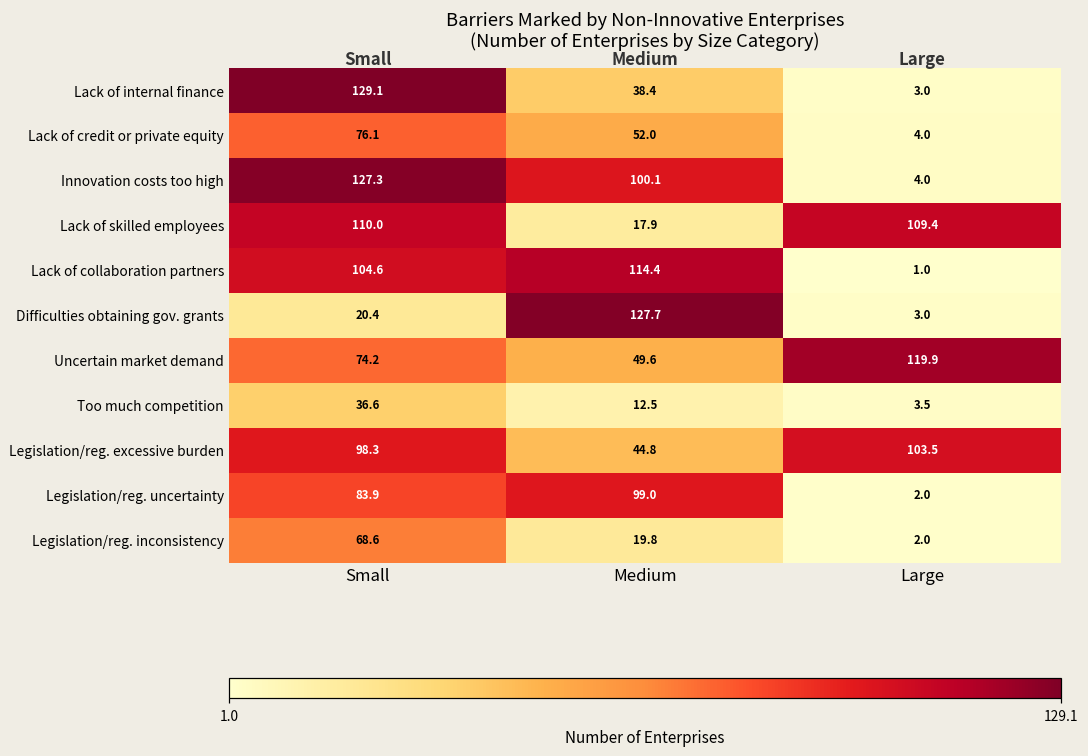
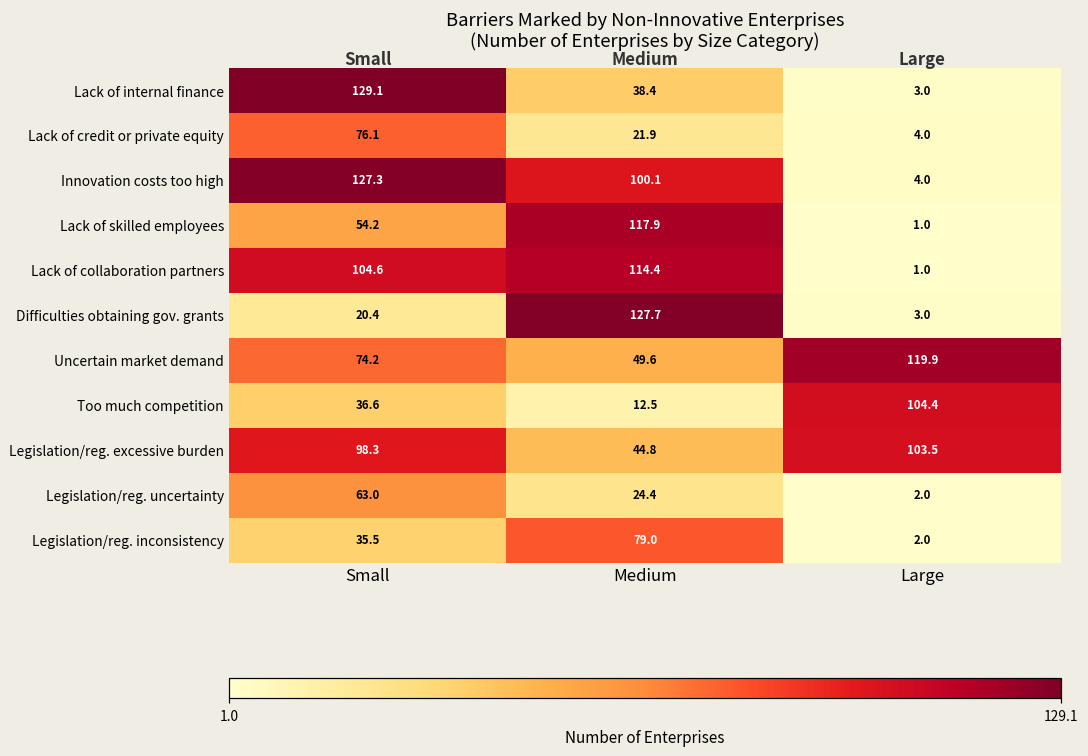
  {
    "Lack of internal finance": {
      "Small": 129.1,
      "Medium": 38.4,
      "Large": 3.0
    },
    "Lack of credit or private equity": {
      "Small": 76.1,
-     "Medium": 52.0,
+     "Medium": 21.9,
      "Large": 4.0
    },
    "Innovation costs too high": {
      "Small": 127.3,
      "Medium": 100.1,
      "Large": 4.0
    },
    "Lack of skilled employees": {
-     "Small": 110.0,
-     "Medium": 17.9,
-     "Large": 109.4
+     "Small": 54.2,
+     "Medium": 117.9,
+     "Large": 1.0
    },
    "Lack of collaboration partners": {
      "Small": 104.6,
      "Medium": 114.4,
      "Large": 1.0
    },
    "Difficulties obtaining gov. grants": {
      "Small": 20.4,
      "Medium": 127.7,
      "Large": 3.0
    },
    "Uncertain market demand": {
      "Small": 74.2,
      "Medium": 49.6,
      "Large": 119.9
    },
    "Too much competition": {
      "Small": 36.6,
      "Medium": 12.5,
-     "Large": 3.5
+     "Large": 104.4
    },
    "Legislation/reg. excessive burden": {
      "Small": 98.3,
      "Medium": 44.8,
      "Large": 103.5
    },
    "Legislation/reg. uncertainty": {
-     "Small": 83.9,
-     "Medium": 99.0,
+     "Small": 63.0,
+     "Medium": 24.4,
      "Large": 2.0
    },
    "Legislation/reg. inconsistency": {
-     "Small": 68.6,
-     "Medium": 19.8,
+     "Small": 35.5,
+     "Medium": 79.0,
      "Large": 2.0
    }
  }
